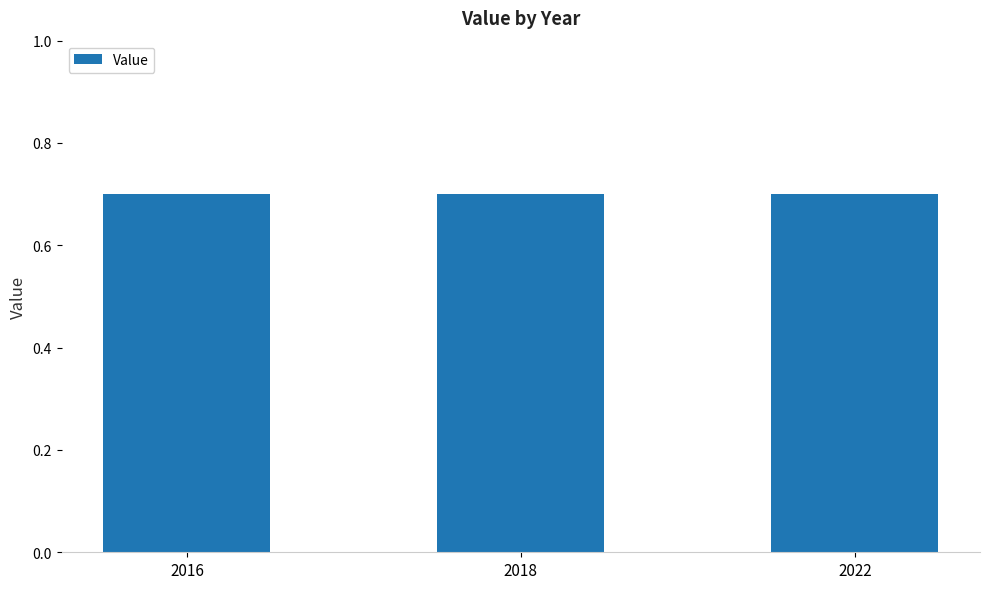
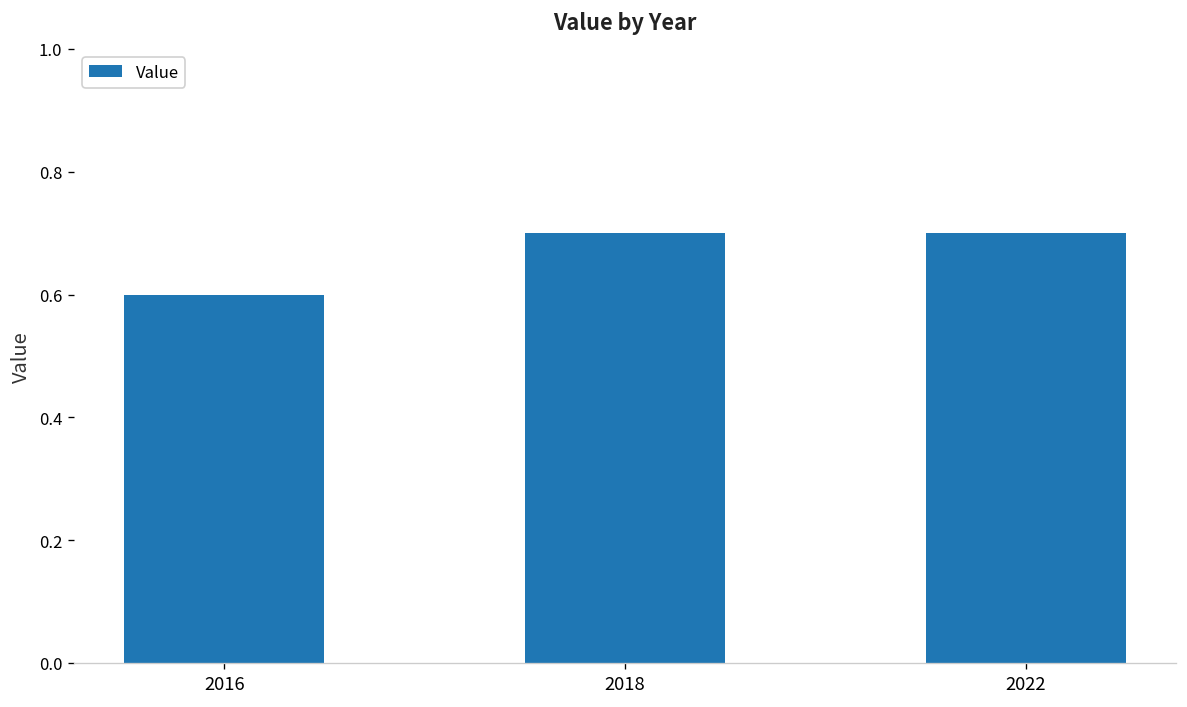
  {
-   "2016": 0.7,
+   "2016": 0.6,
    "2018": 0.7,
    "2022": 0.7
  }
